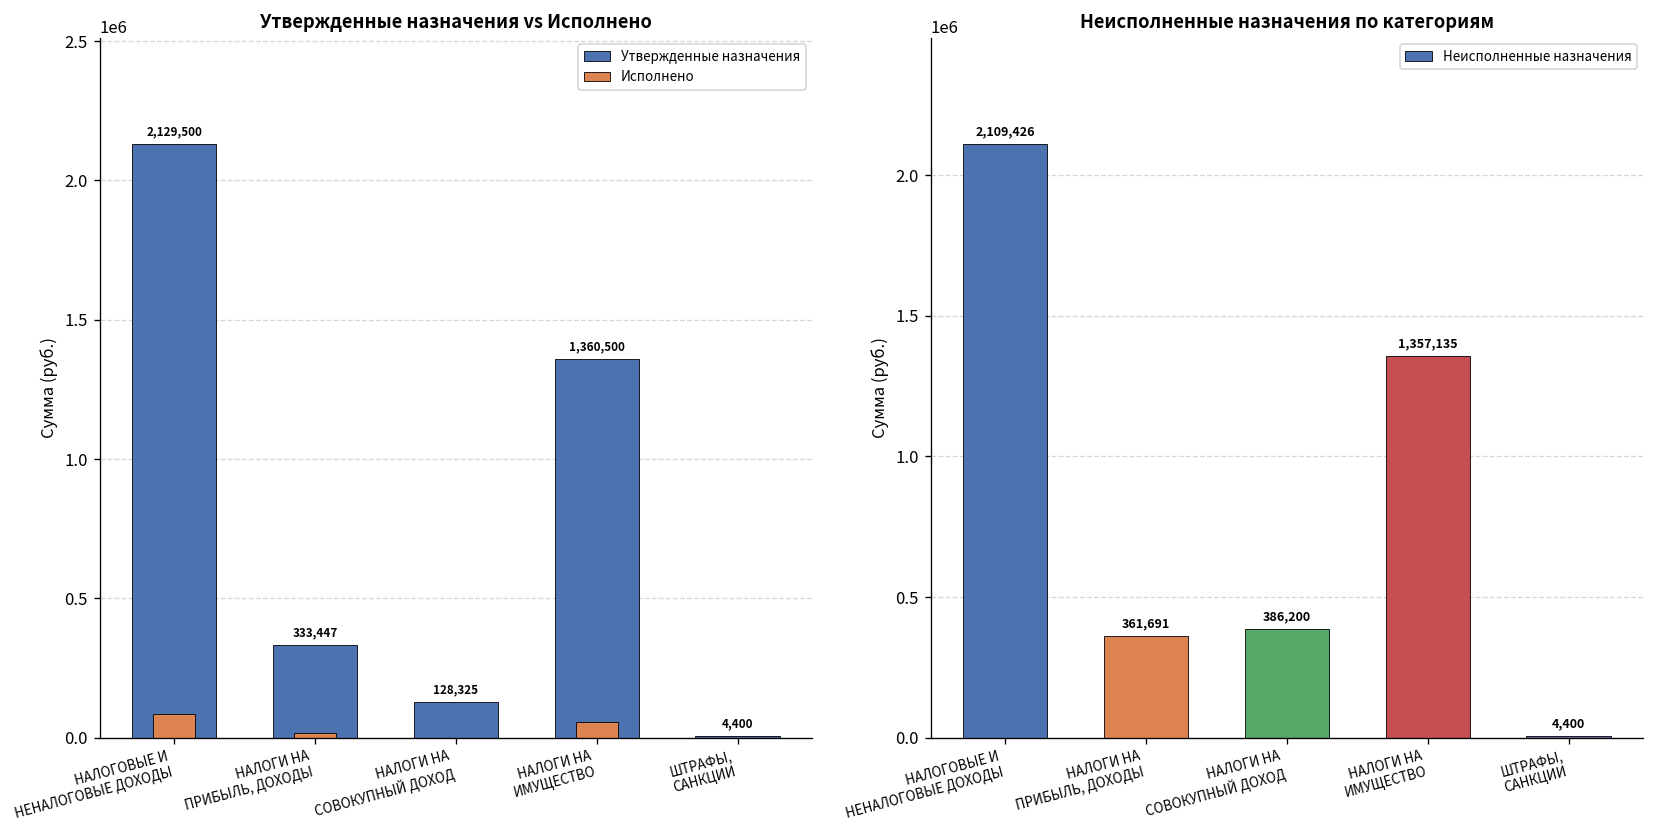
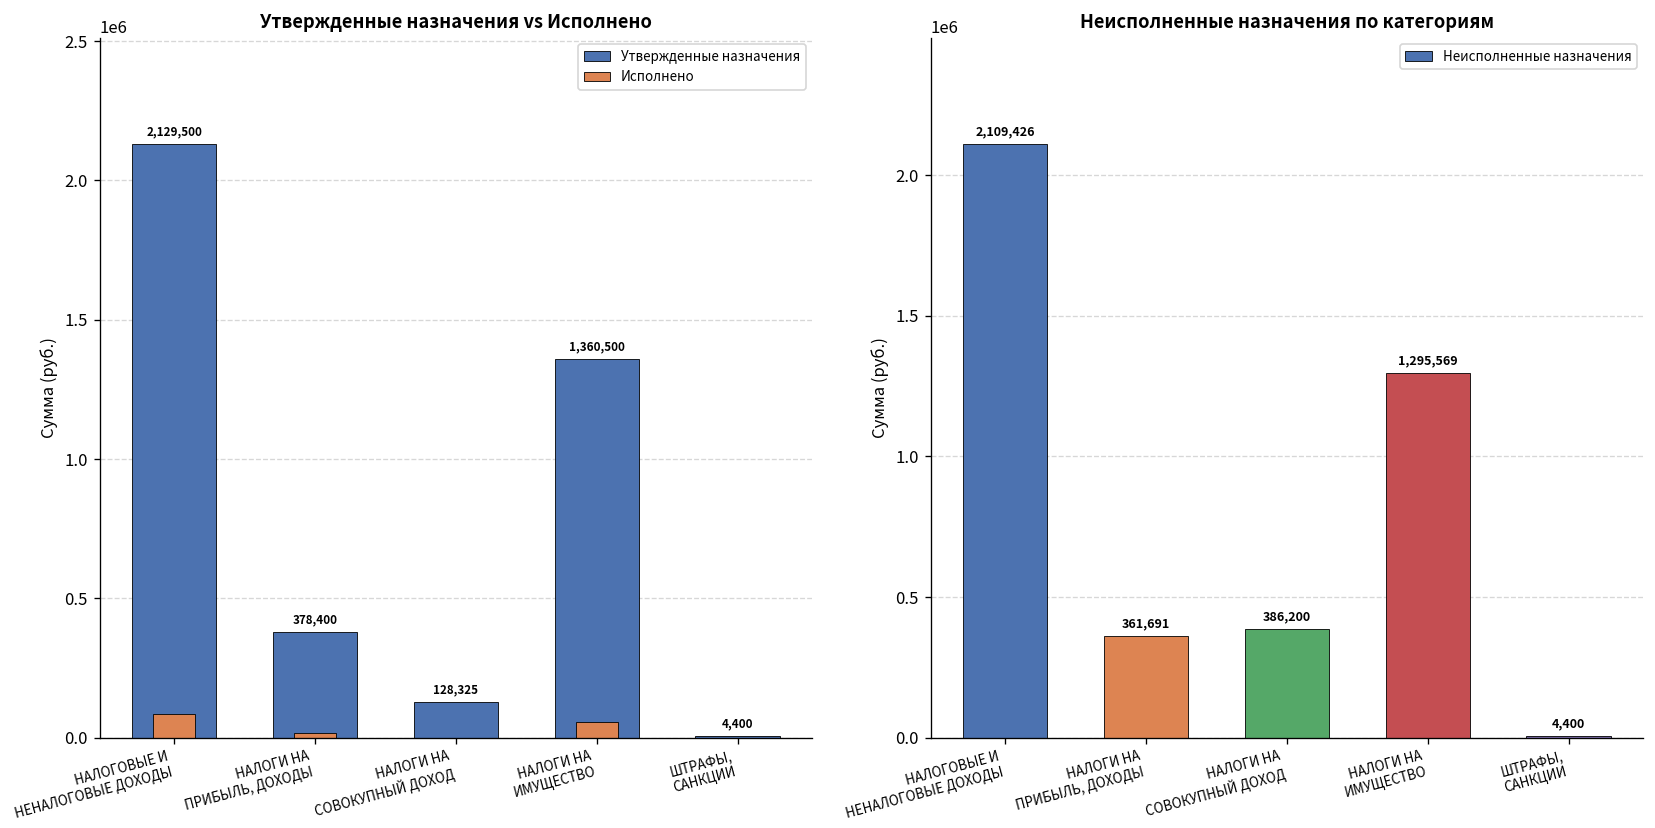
  {
    "Утвержденные назначения vs Исполнено": {
      "Утвержденные назначения": {
        "НАЛОГОВЫЕ И НЕНАЛОГОВЫЕ ДОХОДЫ": "2,129,500",
-       "НАЛОГИ НА ПРИБЫЛЬ, ДОХОДЫ": "333,447",
+       "НАЛОГИ НА ПРИБЫЛЬ, ДОХОДЫ": "378,400",
        "НАЛОГИ НА СОВОКУПНЫЙ ДОХОД": "128,325",
        "НАЛОГИ НА ИМУЩЕСТВО": "1,360,500",
        "ШТРАФЫ, САНКЦИИ": "4,400"
      },
      "Исполнено": {
        "НАЛОГИ НА СОВОКУПНЫЙ ДОХОД": "0",
        "ШТРАФЫ, САНКЦИИ": "0"
      }
    },
    "Неисполненные назначения по категориям": {
      "НАЛОГОВЫЕ И НЕНАЛОГОВЫЕ ДОХОДЫ": "2,109,426",
      "НАЛОГИ НА ПРИБЫЛЬ, ДОХОДЫ": "361,691",
      "НАЛОГИ НА СОВОКУПНЫЙ ДОХОД": "386,200",
-     "НАЛОГИ НА ИМУЩЕСТВО": "1,357,135",
+     "НАЛОГИ НА ИМУЩЕСТВО": "1,295,569",
      "ШТРАФЫ, САНКЦИИ": "4,400"
    }
  }
